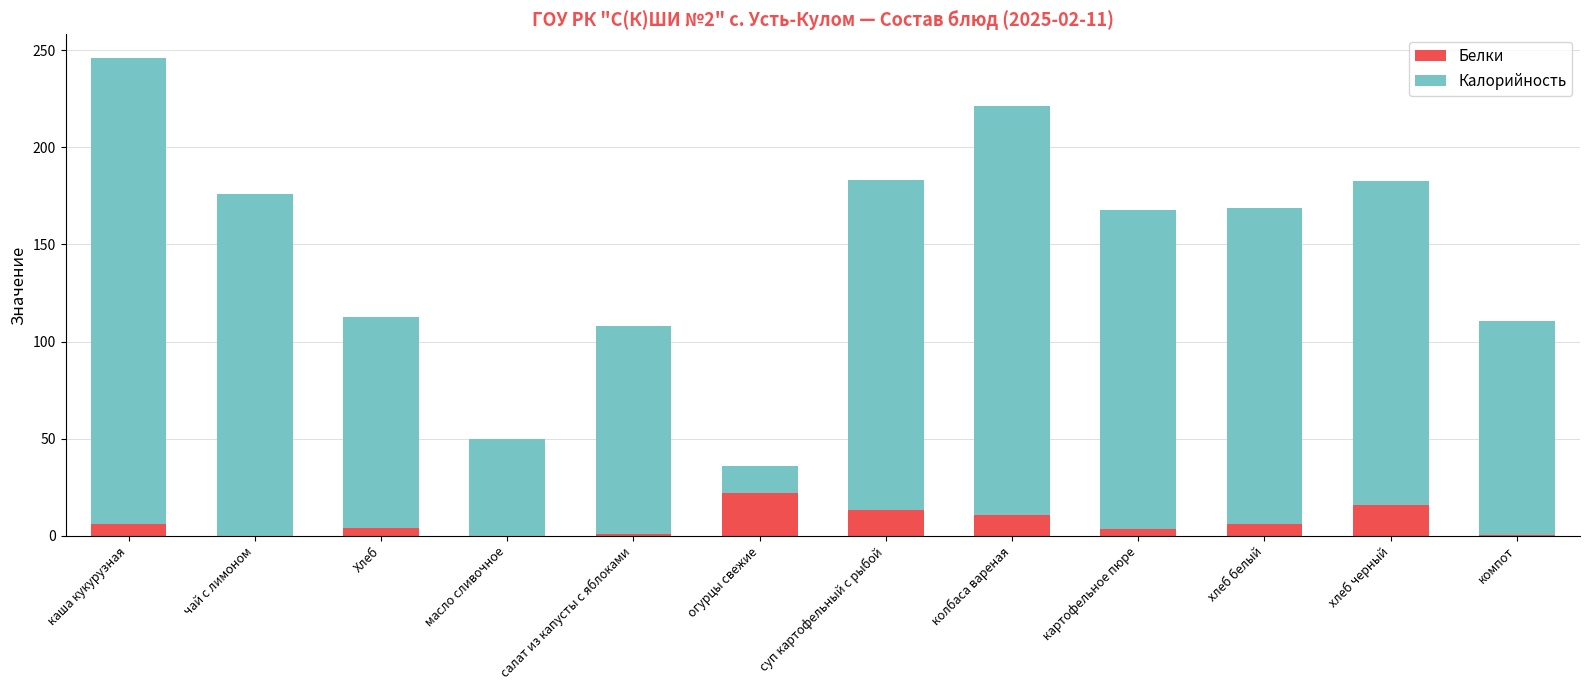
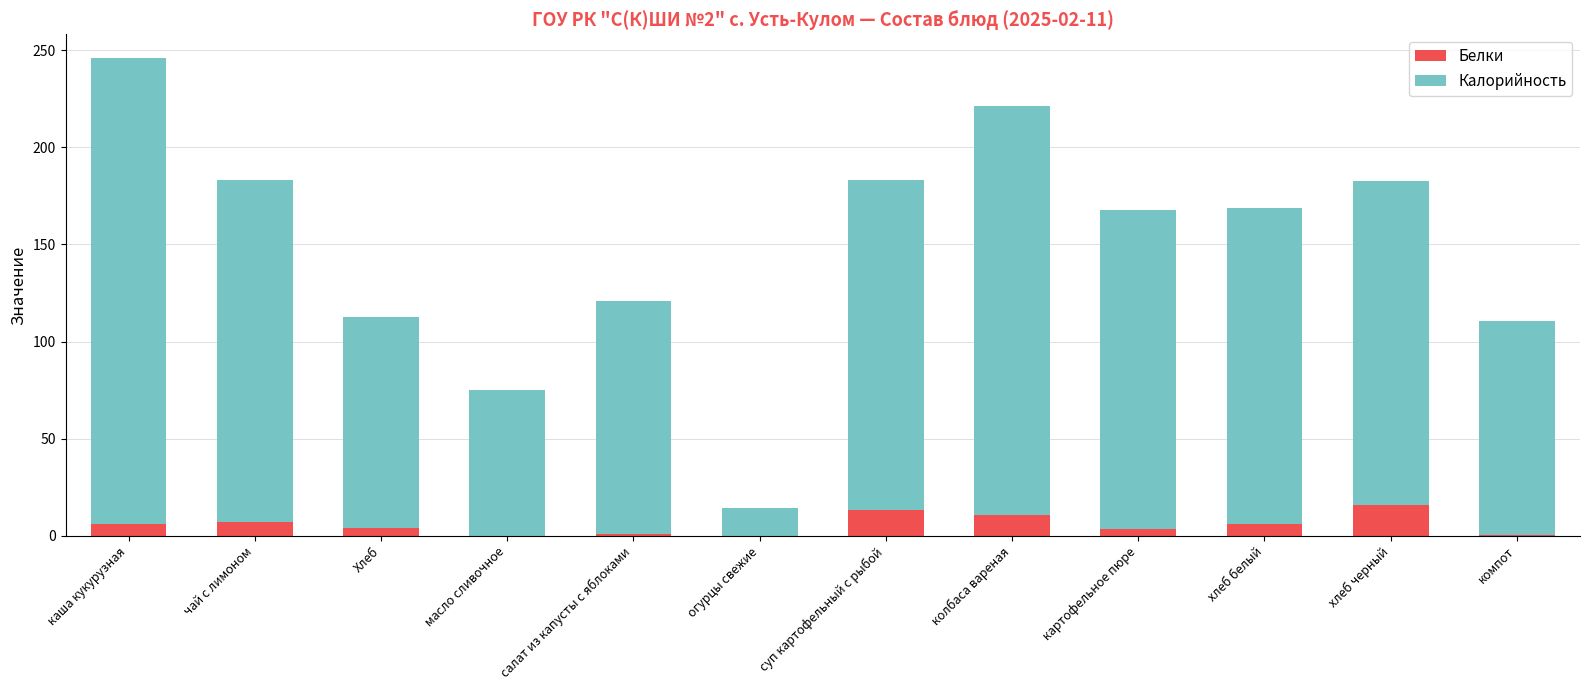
  {
    "Белки": {
      "каша кукурузная": 6,
-     "чай с лимоном": 0,
+     "чай с лимоном": 7,
      "Хлеб": 4,
-     "огурцы свежие": 22,
+     "огурцы свежие": 0,
      "суп картофельный с рыбой": 13,
      "колбаса вареная": 10,
      "картофельное пюре": 4,
      "хлеб белый": 6,
      "хлеб черный": 16
    },
    "Калорийность": {
      "каша кукурузная": 240,
      "чай с лимоном": 176,
      "Хлеб": 109,
-     "масло сливочное": 50,
-     "салат из капусты с яблоками": 107,
+     "масло сливочное": 75,
+     "салат из капусты с яблоками": 120,
      "огурцы свежие": 14,
      "суп картофельный с рыбой": 170,
      "колбаса вареная": 211,
      "картофельное пюре": 164,
      "хлеб белый": 163,
      "хлеб черный": 167,
      "компот": 110
    }
  }
